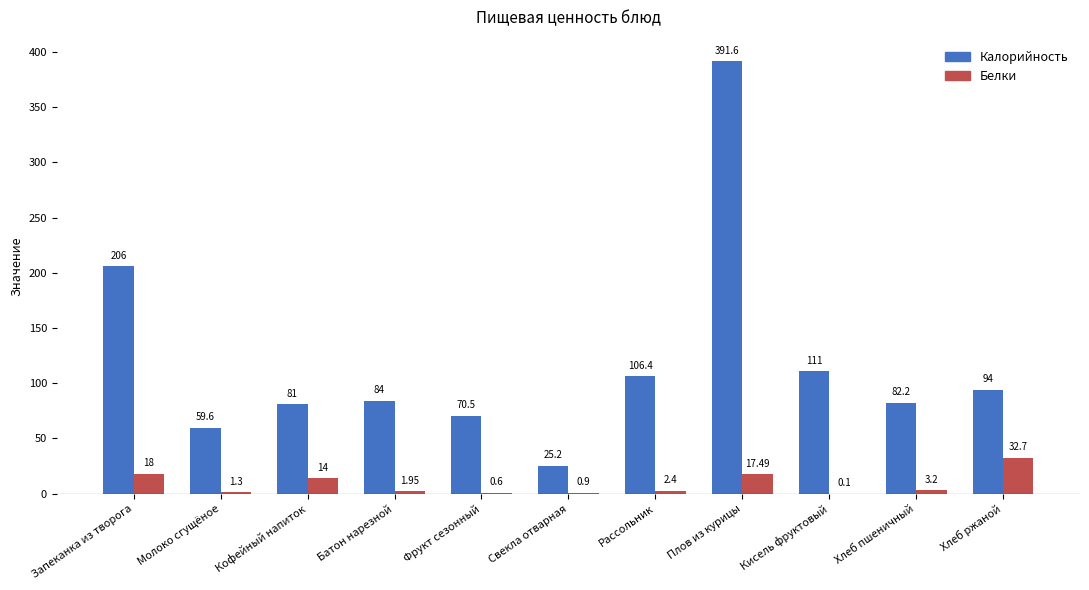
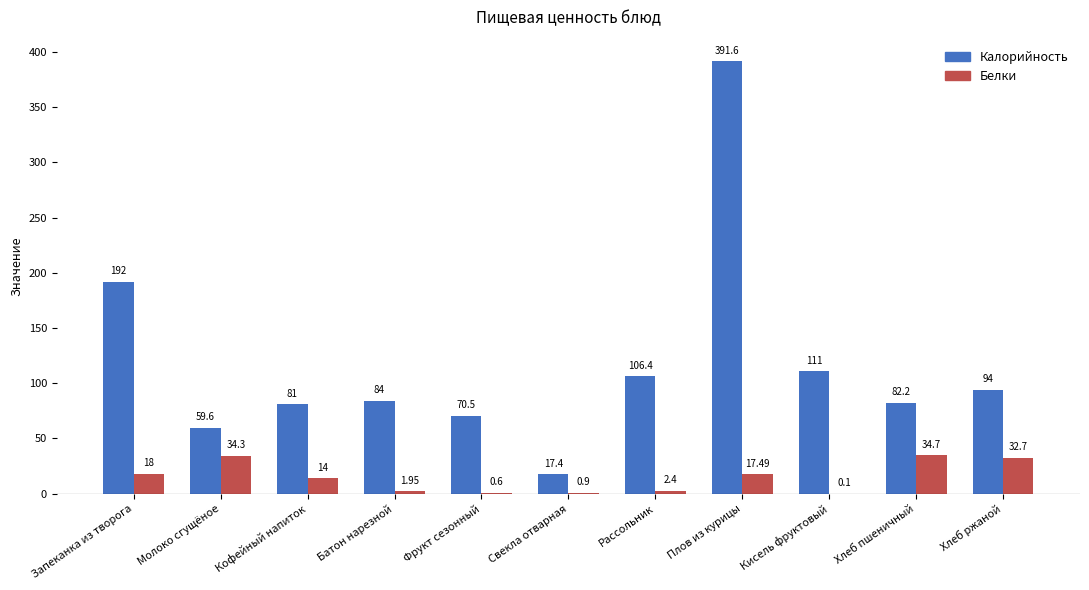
  {
    "Калорийность": {
-     "Запеканка из творога": 206,
+     "Запеканка из творога": 192,
      "Молоко сгущёное": 59.6,
      "Кофейный напиток": 81,
      "Батон нарезной": 84,
      "Фрукт сезонный": 70.5,
-     "Свекла отварная": 25.2,
+     "Свекла отварная": 17.4,
      "Рассольник": 106.4,
      "Плов из курицы": 391.6,
      "Кисель фруктовый": 111,
      "Хлеб пшеничный": 82.2,
      "Хлеб ржаной": 94
    },
    "Белки": {
      "Запеканка из творога": 18,
-     "Молоко сгущёное": 1.3,
+     "Молоко сгущёное": 34.3,
      "Кофейный напиток": 14,
      "Батон нарезной": 1.95,
      "Фрукт сезонный": 0.6,
      "Свекла отварная": 0.9,
      "Рассольник": 2.4,
      "Плов из курицы": 17.49,
      "Кисель фруктовый": 0.1,
-     "Хлеб пшеничный": 3.2,
+     "Хлеб пшеничный": 34.7,
      "Хлеб ржаной": 32.7
    }
  }
